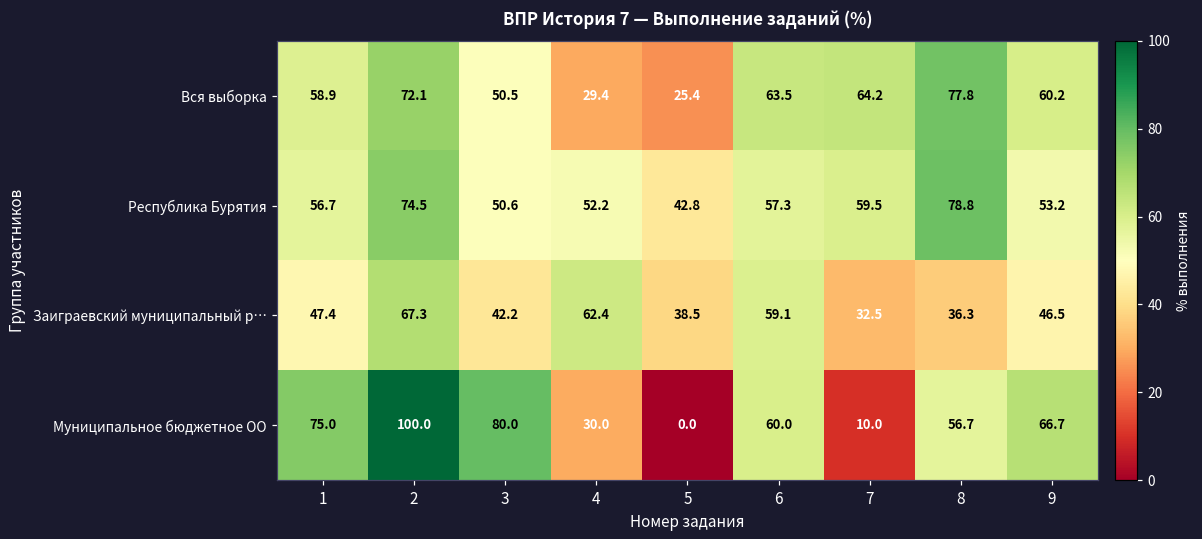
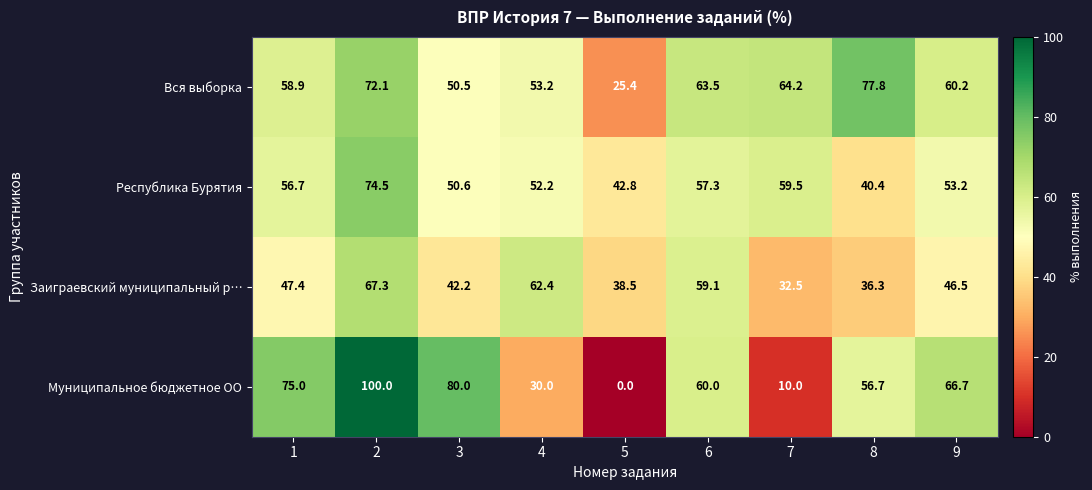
  {
    "Вся выборка": {
      "1": 58.9,
      "2": 72.1,
      "3": 50.5,
-     "4": 29.4,
+     "4": 53.2,
      "5": 25.4,
      "6": 63.5,
      "7": 64.2,
      "8": 77.8,
      "9": 60.2
    },
    "Республика Бурятия": {
      "1": 56.7,
      "2": 74.5,
      "3": 50.6,
      "4": 52.2,
      "5": 42.8,
      "6": 57.3,
      "7": 59.5,
-     "8": 78.8,
+     "8": 40.4,
      "9": 53.2
    },
    "Заиграевский муниципальный р…": {
      "1": 47.4,
      "2": 67.3,
      "3": 42.2,
      "4": 62.4,
      "5": 38.5,
      "6": 59.1,
      "7": 32.5,
      "8": 36.3,
      "9": 46.5
    },
    "Муниципальное бюджетное ОО": {
      "1": 75.0,
      "2": 100.0,
      "3": 80.0,
      "4": 30.0,
      "5": 0.0,
      "6": 60.0,
      "7": 10.0,
      "8": 56.7,
      "9": 66.7
    }
  }
